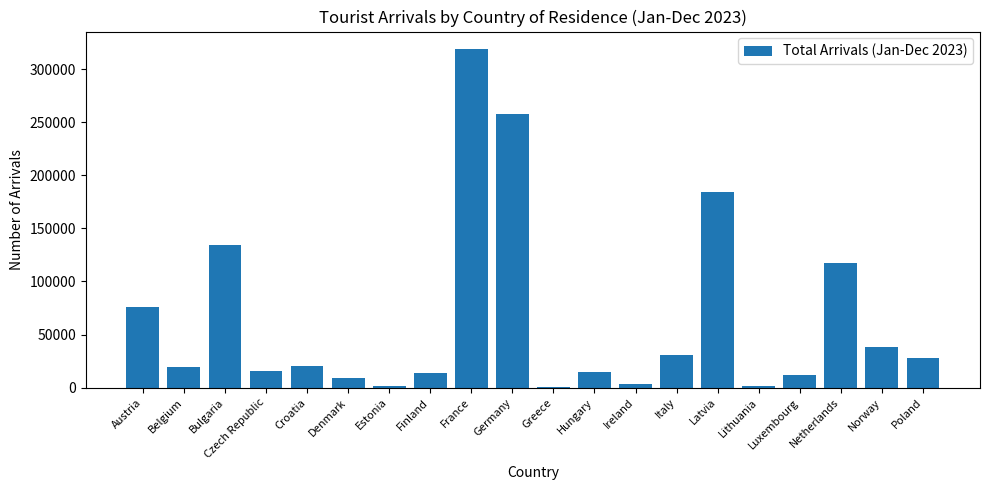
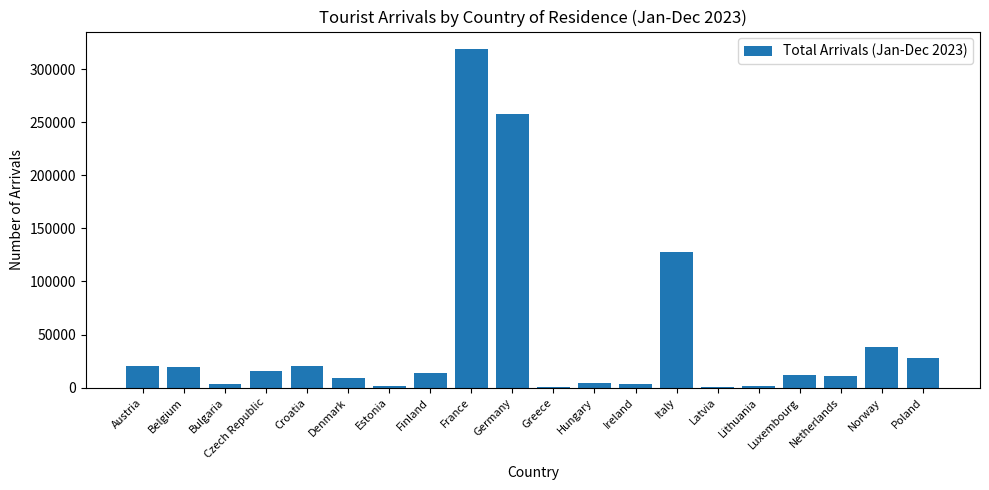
  {
-   "Austria": 76000,
+   "Austria": 20000,
    "Belgium": 20000,
-   "Bulgaria": 134000,
+   "Bulgaria": 3000,
    "Czech Republic": 16000,
    "Croatia": 21000,
    "Denmark": 9000,
    "Finland": 14000,
    "France": 320000,
    "Germany": 258000,
-   "Hungary": 14000,
+   "Hungary": 5000,
    "Ireland": 3000,
-   "Italy": 30000,
-   "Latvia": 184000,
+   "Italy": 127000,
+   "Latvia": 1000,
    "Luxembourg": 12000,
-   "Netherlands": 118000,
+   "Netherlands": 11000,
    "Norway": 38000,
    "Poland": 28000
  }
